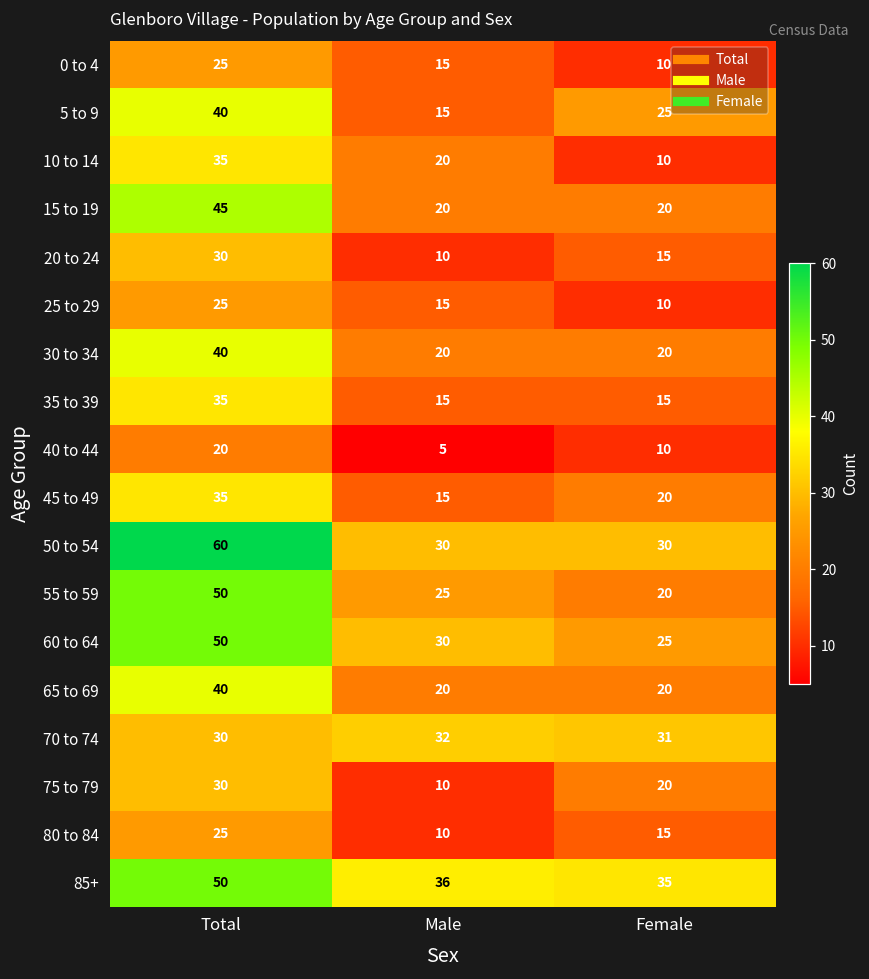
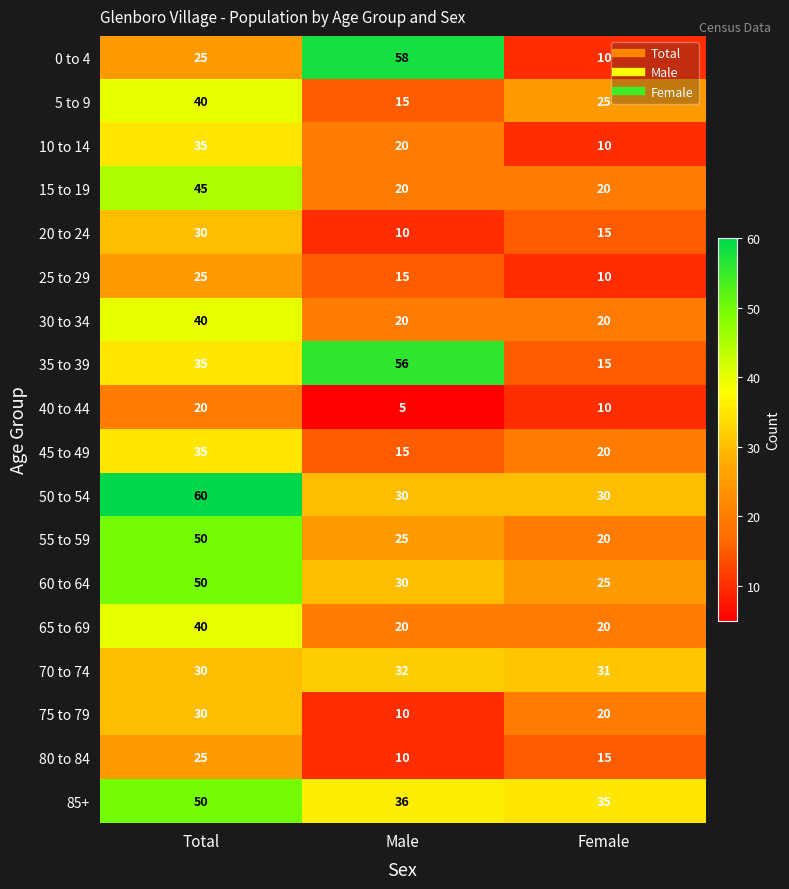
  {
    "0 to 4": {
      "Total": 25,
-     "Male": 15
+     "Male": 58
    },
    "5 to 9": {
      "Total": 40,
      "Male": 15
    },
    "10 to 14": {
      "Total": 35,
      "Male": 20,
      "Female": 10
    },
    "15 to 19": {
      "Total": 45,
      "Male": 20,
      "Female": 20
    },
    "20 to 24": {
      "Total": 30,
      "Male": 10,
      "Female": 15
    },
    "25 to 29": {
      "Total": 25,
      "Male": 15,
      "Female": 10
    },
    "30 to 34": {
      "Total": 40,
      "Male": 20,
      "Female": 20
    },
    "35 to 39": {
      "Total": 35,
-     "Male": 15,
+     "Male": 56,
      "Female": 15
    },
    "40 to 44": {
      "Total": 20,
      "Male": 5,
      "Female": 10
    },
    "45 to 49": {
      "Total": 35,
      "Male": 15,
      "Female": 20
    },
    "50 to 54": {
      "Total": 60,
      "Male": 30,
      "Female": 30
    },
    "55 to 59": {
      "Total": 50,
      "Male": 25,
      "Female": 20
    },
    "60 to 64": {
      "Total": 50,
      "Male": 30,
      "Female": 25
    },
    "65 to 69": {
      "Total": 40,
      "Male": 20,
      "Female": 20
    },
    "70 to 74": {
      "Total": 30,
      "Male": 32,
      "Female": 31
    },
    "75 to 79": {
      "Total": 30,
      "Male": 10,
      "Female": 20
    },
    "80 to 84": {
      "Total": 25,
      "Male": 10,
      "Female": 15
    },
    "85+": {
      "Total": 50,
      "Male": 36,
      "Female": 35
    }
  }
